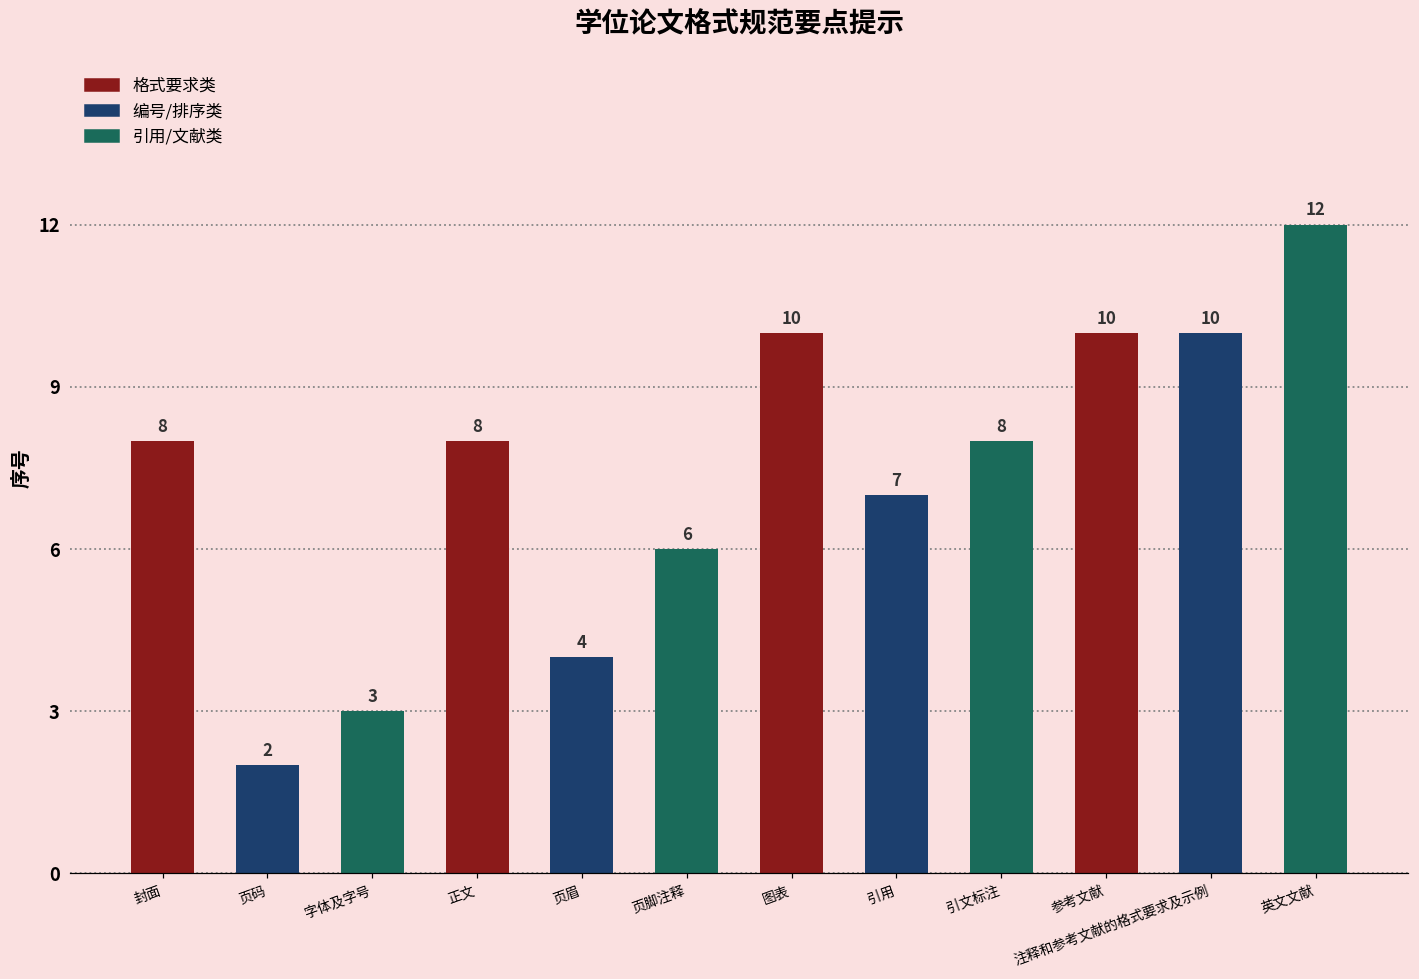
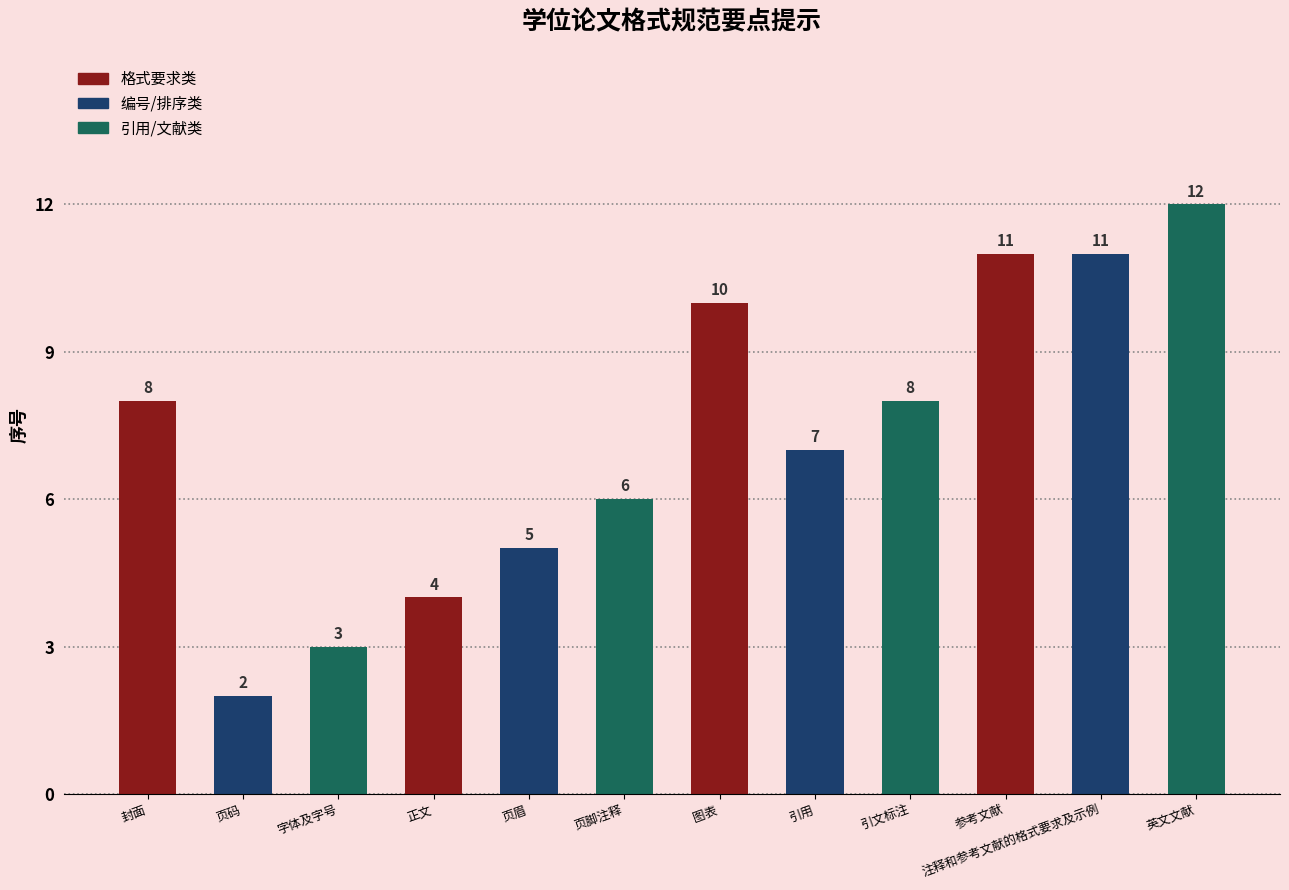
  {
    "封面": 8,
    "页码": 2,
    "字体及字号": 3,
-   "正文": 8,
-   "页眉": 4,
+   "正文": 4,
+   "页眉": 5,
    "页脚注释": 6,
    "图表": 10,
    "引用": 7,
    "引文标注": 8,
-   "参考文献": 10,
-   "注释和参考文献的格式要求及示例": 10,
+   "参考文献": 11,
+   "注释和参考文献的格式要求及示例": 11,
    "英文文献": 12
  }
